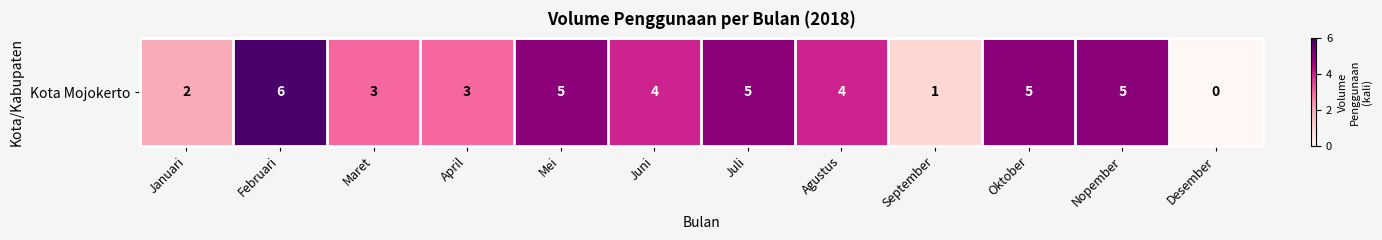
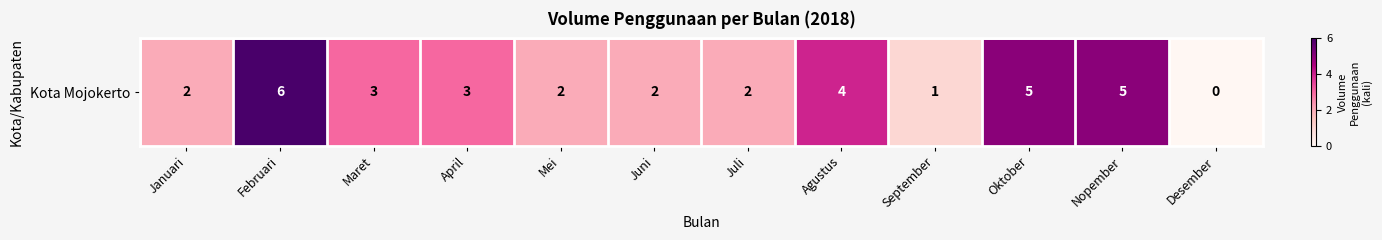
  {
    "Kota Mojokerto": {
      "Januari": 2,
      "Februari": 6,
      "Maret": 3,
      "April": 3,
-     "Mei": 5,
-     "Juni": 4,
-     "Juli": 5,
+     "Mei": 2,
+     "Juni": 2,
+     "Juli": 2,
      "Agustus": 4,
      "September": 1,
      "Oktober": 5,
      "Nopember": 5,
      "Desember": 0
    }
  }
